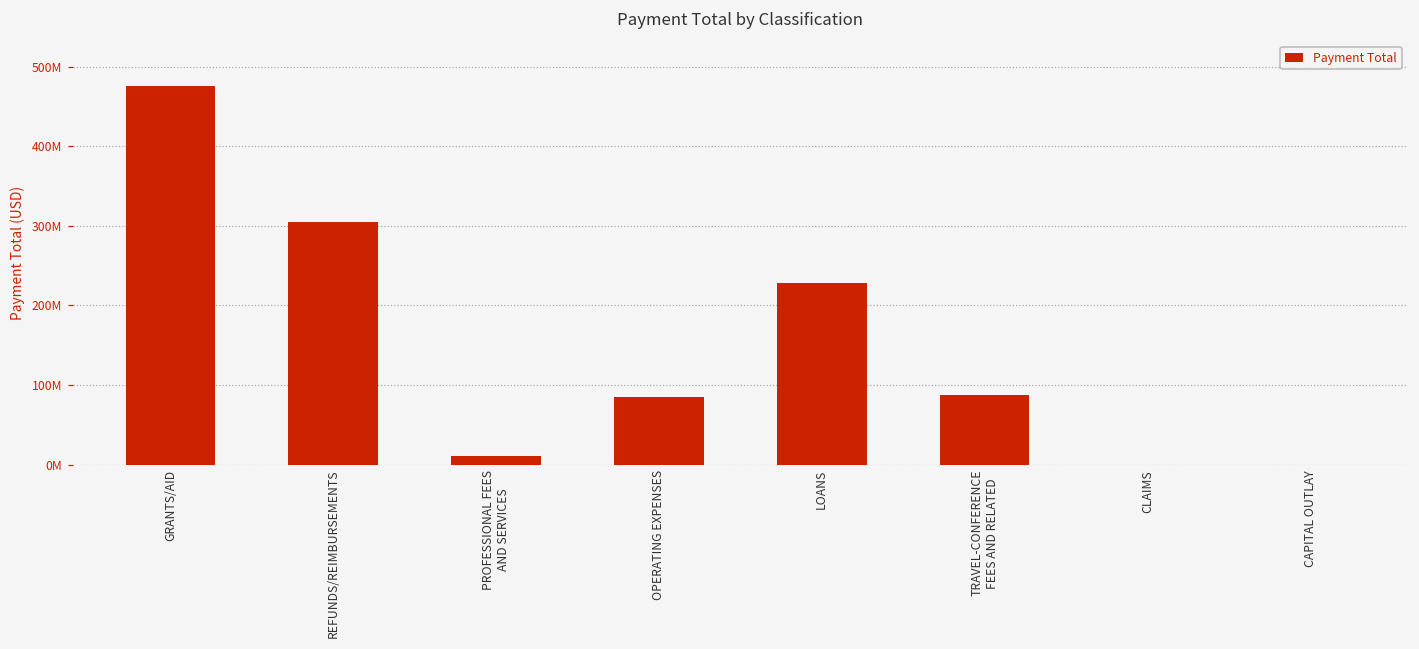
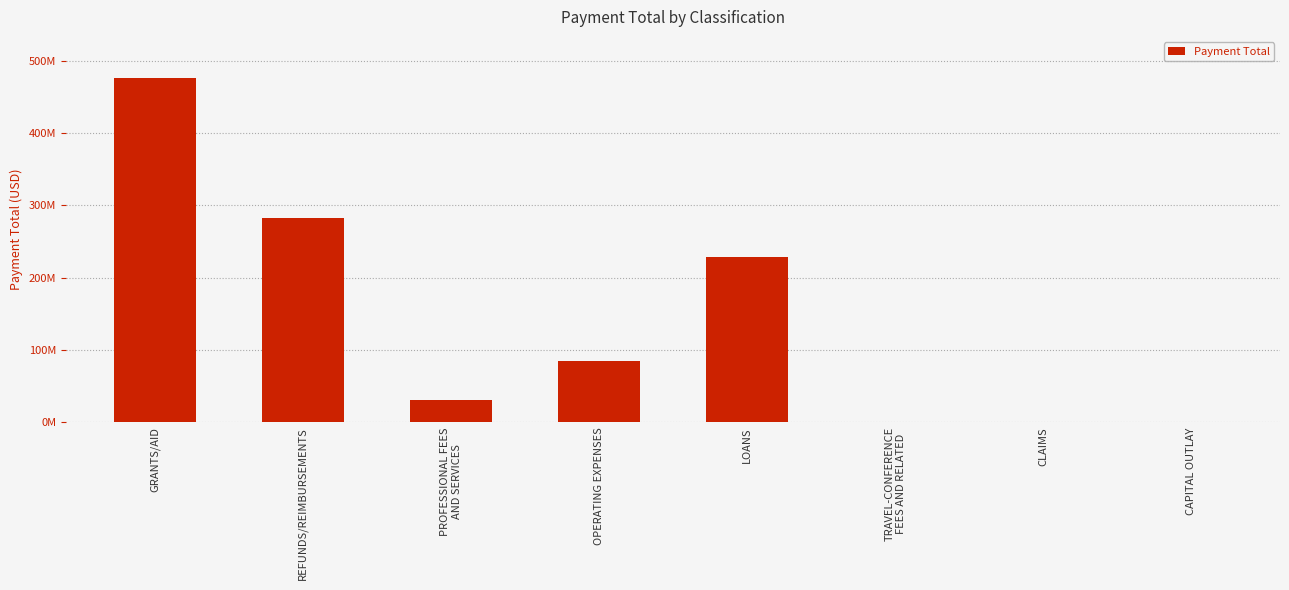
  {
    "GRANTS/AID": 480000000,
-   "REFUNDS/REIMBURSEMENTS": 300000000,
-   "PROFESSIONAL FEES AND SERVICES": 10000000,
+   "REFUNDS/REIMBURSEMENTS": 280000000,
+   "PROFESSIONAL FEES AND SERVICES": 30000000,
    "OPERATING EXPENSES": 80000000,
    "LOANS": 230000000,
-   "TRAVEL-CONFERENCE FEES AND RELATED": 90000000
+   "TRAVEL-CONFERENCE FEES AND RELATED": 0
  }
